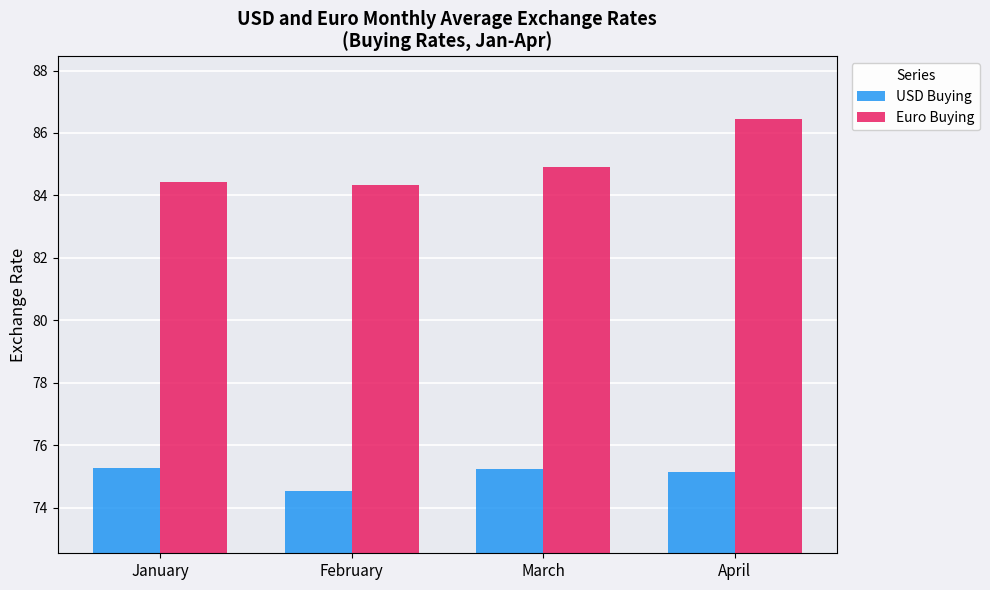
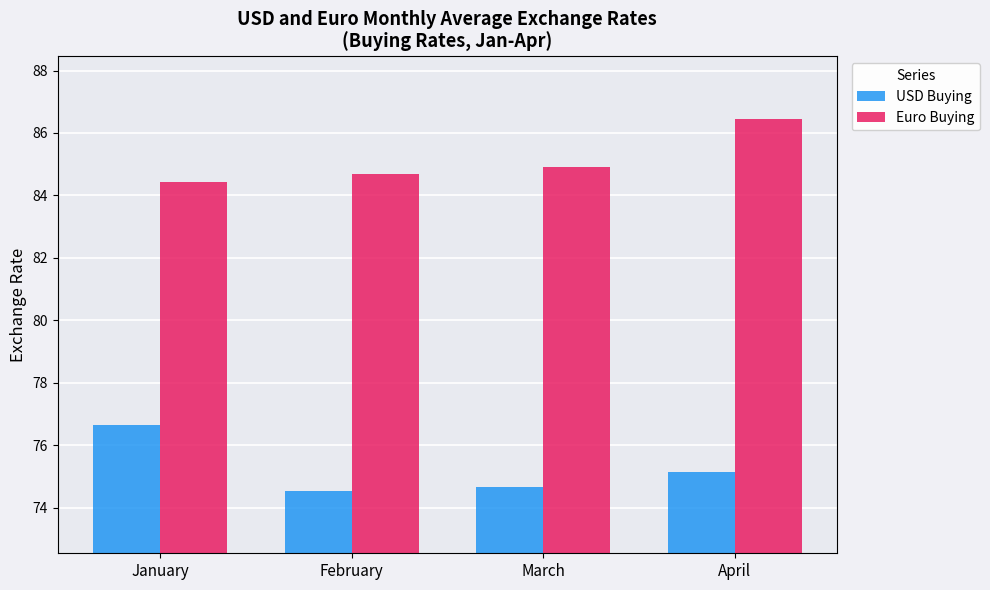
  {
    "USD Buying": {
-     "January": 75.3,
+     "January": 76.7,
      "February": 74.5,
-     "March": 75.2,
+     "March": 74.7,
      "April": 75.1
    },
    "Euro Buying": {
      "January": 84.4,
-     "February": 84.3,
+     "February": 84.7,
      "March": 84.9,
      "April": 86.4
    }
  }
